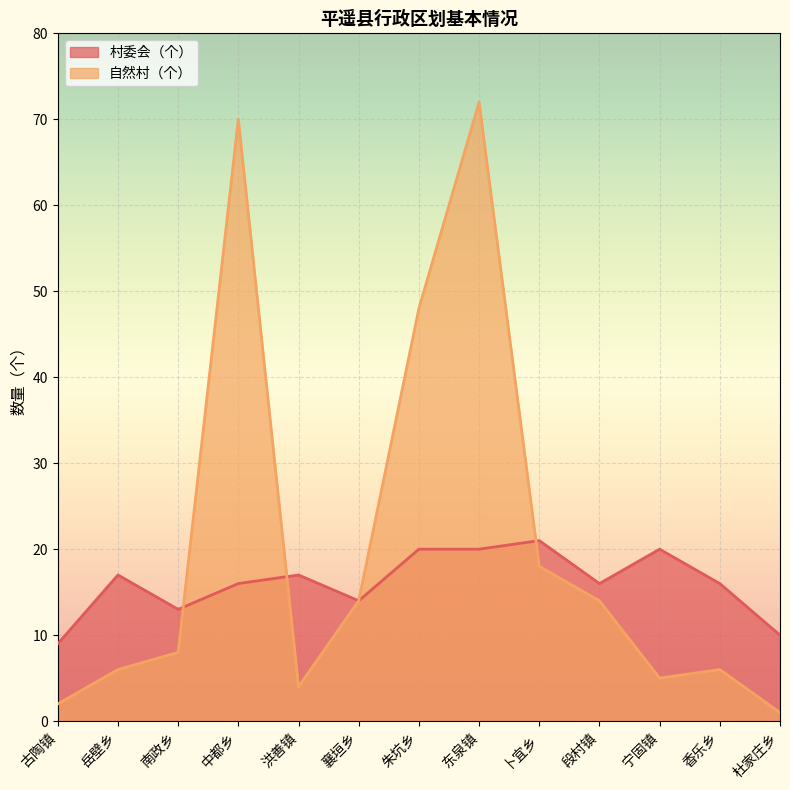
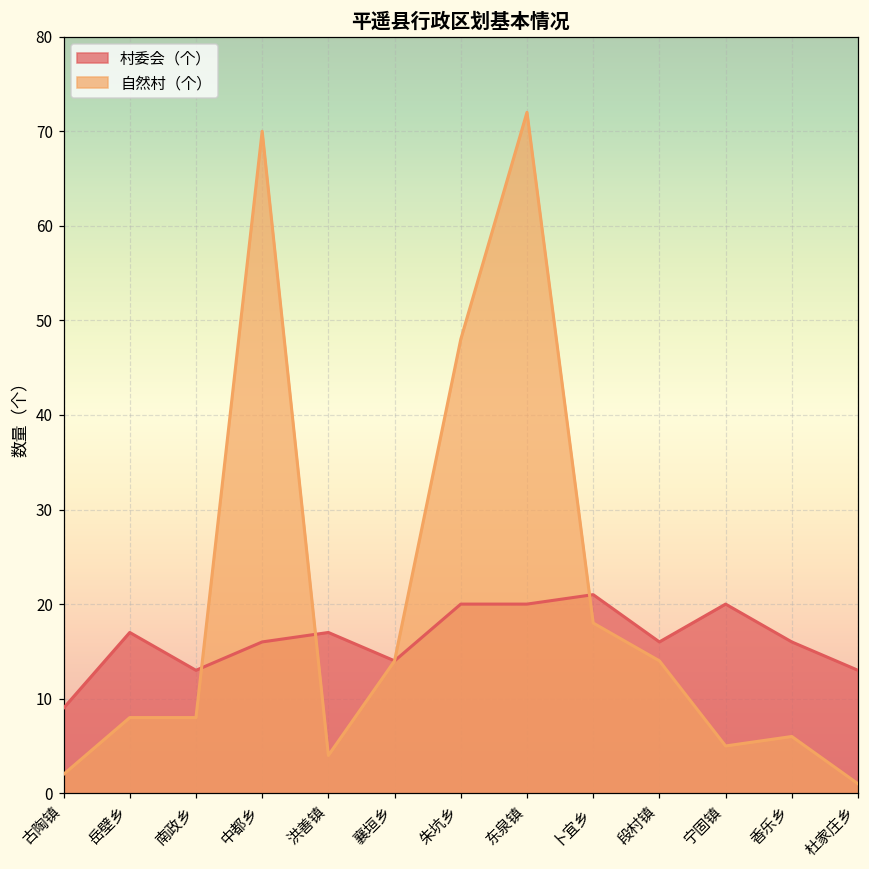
  {
    "村委会（个）": {
      "古陶镇": 9,
      "岳壁乡": 17,
      "南政乡": 13,
      "中都乡": 16,
      "洪善镇": 17,
      "朱坑乡": 20,
      "东泉镇": 20,
      "卜宜乡": 21,
      "段村镇": 16,
      "宁固镇": 20,
      "香乐乡": 16,
-     "杜家庄乡": 10
+     "杜家庄乡": 13
    },
    "自然村（个）": {
      "古陶镇": 2,
-     "岳壁乡": 6,
+     "岳壁乡": 8,
      "南政乡": 8,
      "中都乡": 70,
      "洪善镇": 4,
      "朱坑乡": 48,
      "东泉镇": 72,
      "卜宜乡": 18,
      "段村镇": 14,
      "宁固镇": 5,
      "香乐乡": 6,
      "杜家庄乡": 1
    }
  }
